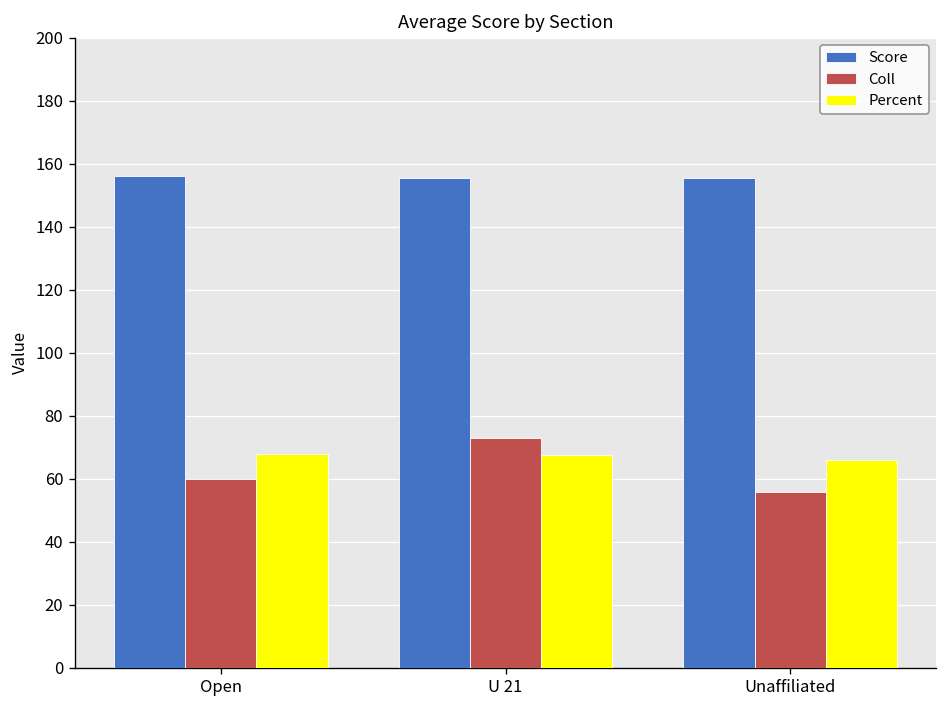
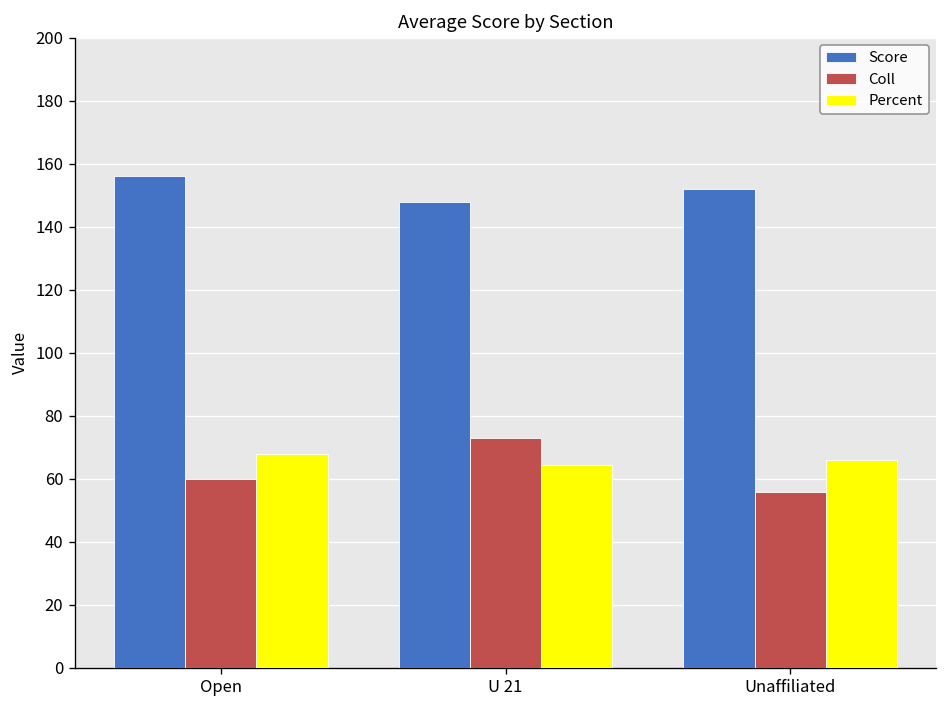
  {
    "Score": {
      "Open": 156,
-     "U 21": 156,
-     "Unaffiliated": 156
+     "U 21": 148,
+     "Unaffiliated": 152
    },
    "Coll": {
      "Open": 60,
      "U 21": 73,
      "Unaffiliated": 56
    },
    "Percent": {
      "Open": 68,
-     "U 21": 68,
+     "U 21": 64,
      "Unaffiliated": 66
    }
  }
